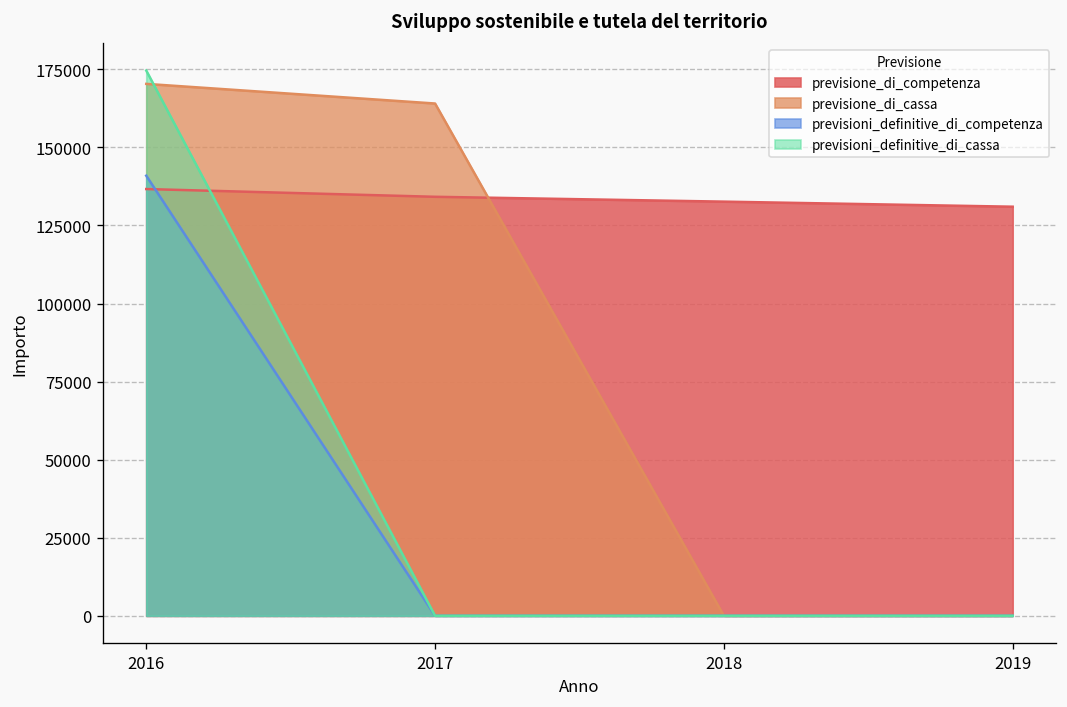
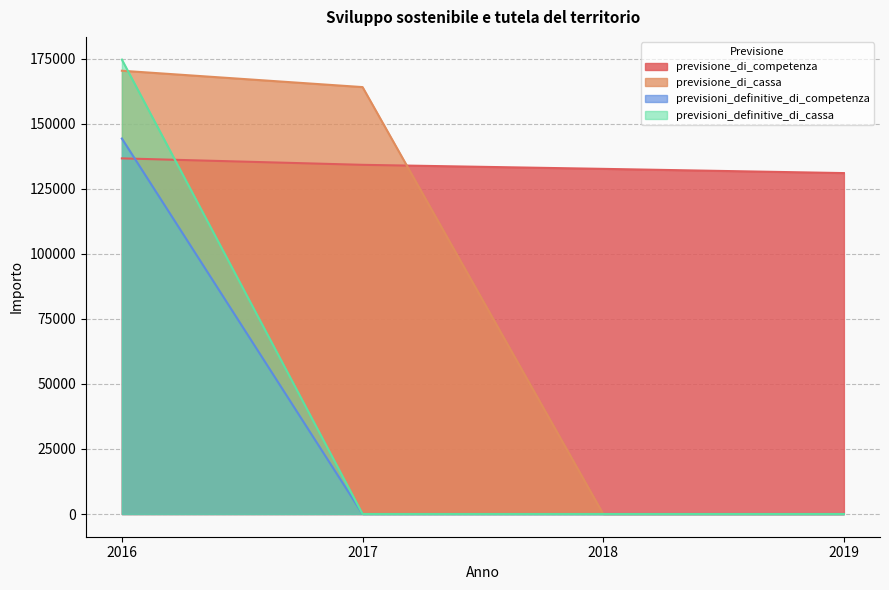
  {
    "previsioni_definitive_di_competenza": {
-     "2016": 141000
+     "2016": 144000
    },
    "previsioni_definitive_di_cassa": {
      "2016": 175000
    }
  }
